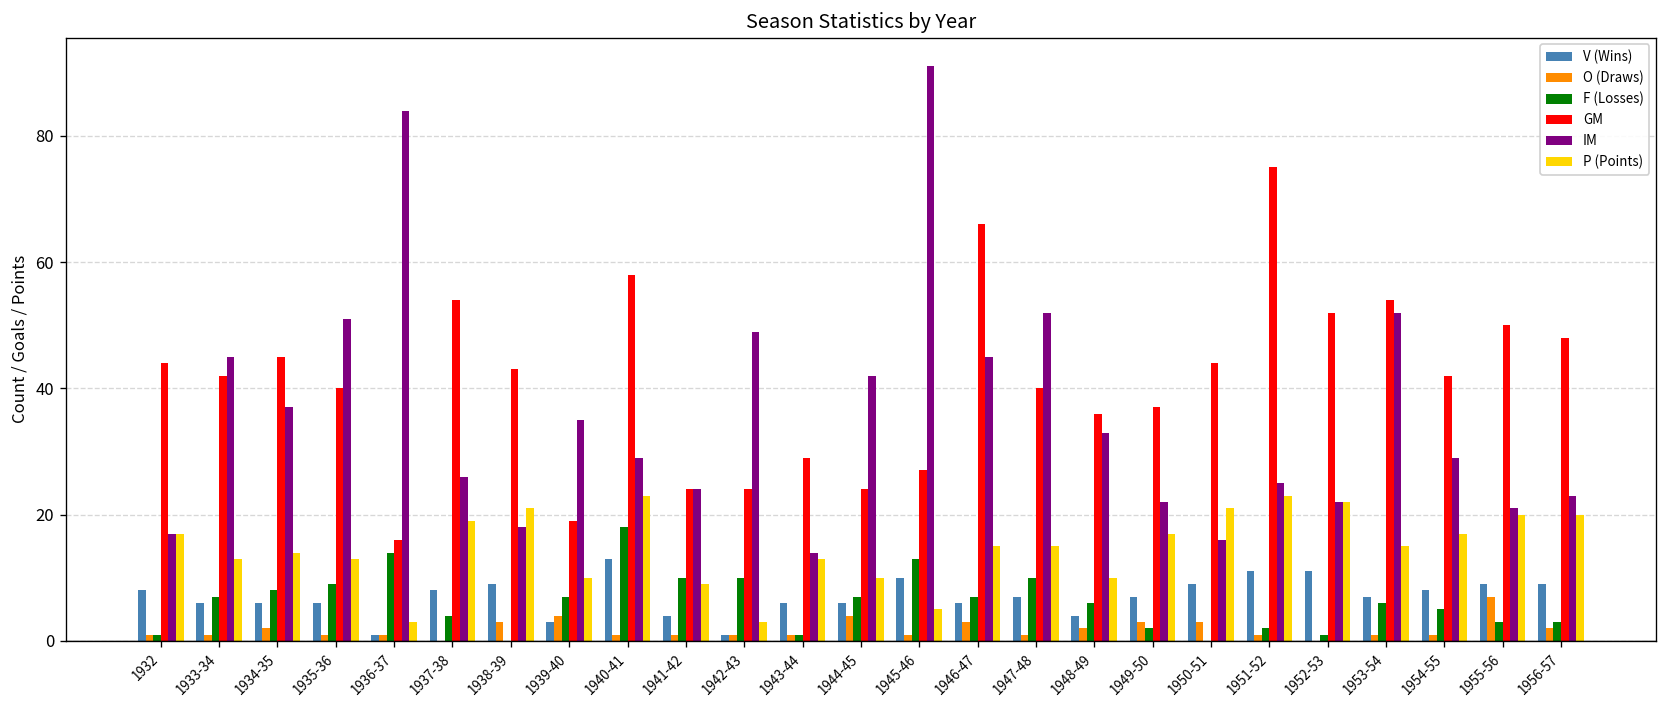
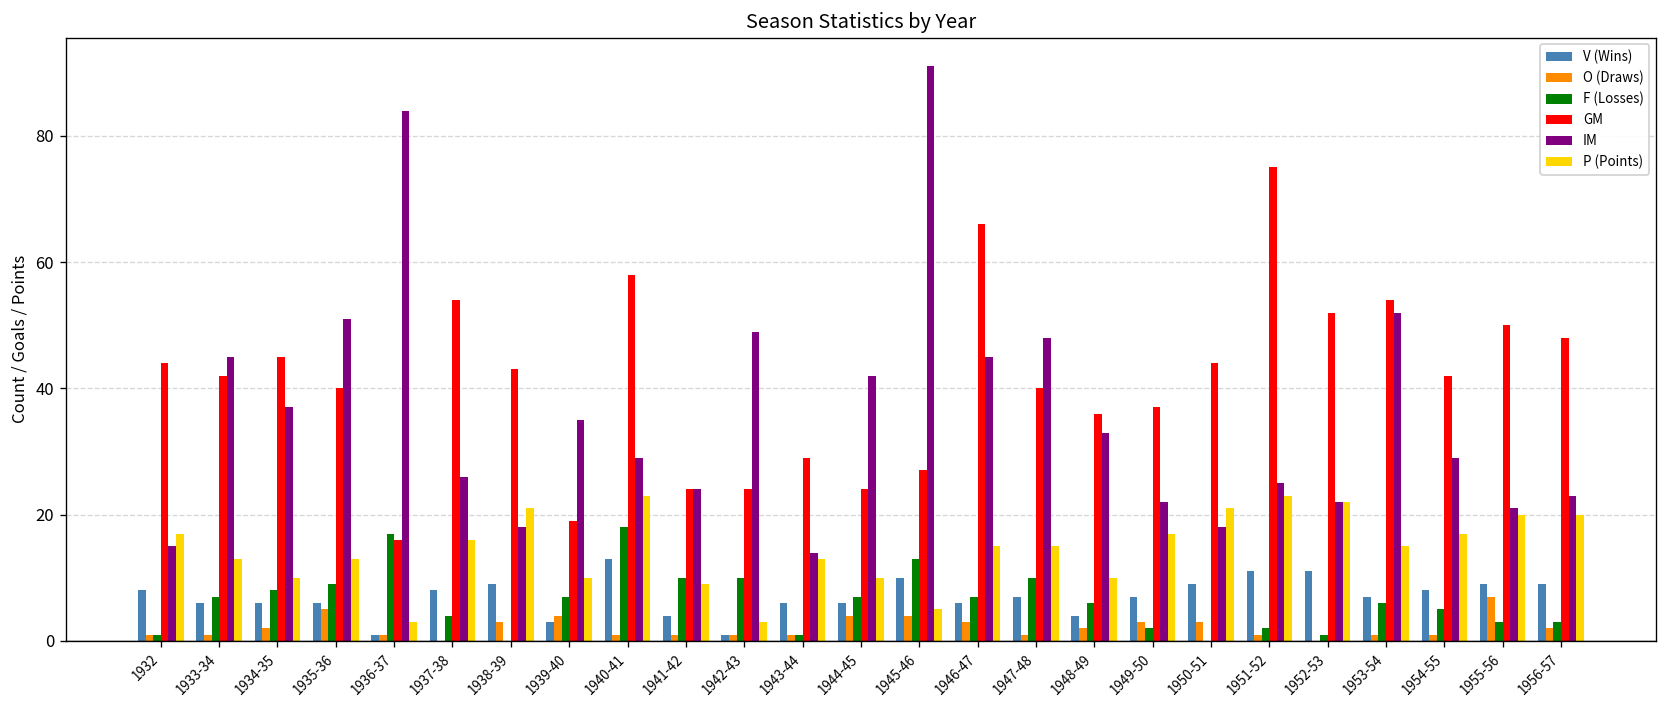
  {
    "V (Wins)": {
      "1932": 8,
      "1933-34": 6,
      "1934-35": 6,
      "1935-36": 6,
      "1936-37": 1,
      "1937-38": 8,
      "1938-39": 9,
      "1939-40": 3,
      "1940-41": 13,
      "1941-42": 4,
      "1942-43": 1,
      "1943-44": 6,
      "1944-45": 6,
      "1945-46": 10,
      "1946-47": 6,
      "1947-48": 7,
      "1948-49": 4,
      "1949-50": 7,
      "1950-51": 9,
      "1951-52": 11,
      "1952-53": 11,
      "1953-54": 7,
      "1954-55": 8,
      "1955-56": 9,
      "1956-57": 9
    },
    "O (Draws)": {
      "1932": 1,
      "1933-34": 1,
      "1934-35": 2,
-     "1935-36": 1,
+     "1935-36": 5,
      "1936-37": 1,
      "1937-38": 0,
      "1938-39": 3,
      "1939-40": 4,
      "1940-41": 1,
      "1941-42": 1,
      "1942-43": 1,
      "1943-44": 1,
      "1944-45": 4,
-     "1945-46": 1,
+     "1945-46": 4,
      "1946-47": 3,
      "1947-48": 1,
      "1948-49": 2,
      "1949-50": 3,
      "1950-51": 3,
      "1951-52": 1,
      "1952-53": 0,
      "1953-54": 1,
      "1954-55": 1,
      "1955-56": 7,
      "1956-57": 2
    },
    "F (Losses)": {
      "1932": 1,
      "1933-34": 7,
      "1934-35": 8,
      "1935-36": 9,
-     "1936-37": 14,
+     "1936-37": 17,
      "1937-38": 4,
      "1938-39": 0,
      "1939-40": 7,
      "1940-41": 18,
      "1941-42": 10,
      "1942-43": 10,
      "1943-44": 1,
      "1944-45": 7,
      "1945-46": 13,
      "1946-47": 7,
      "1947-48": 10,
      "1948-49": 6,
      "1949-50": 2,
      "1950-51": 0,
      "1951-52": 2,
      "1952-53": 1,
      "1953-54": 6,
      "1954-55": 5,
      "1955-56": 3,
      "1956-57": 3
    },
    "GM": {
      "1932": 44,
      "1933-34": 42,
      "1934-35": 45,
      "1935-36": 40,
      "1936-37": 16,
      "1937-38": 54,
      "1938-39": 43,
      "1939-40": 19,
      "1940-41": 58,
      "1941-42": 24,
      "1942-43": 24,
      "1943-44": 29,
      "1944-45": 24,
      "1945-46": 27,
      "1946-47": 66,
      "1947-48": 40,
      "1948-49": 36,
      "1949-50": 37,
      "1950-51": 44,
      "1951-52": 75,
      "1952-53": 52,
      "1953-54": 54,
      "1954-55": 42,
      "1955-56": 50,
      "1956-57": 48
    },
    "IM": {
-     "1932": 17,
+     "1932": 15,
      "1933-34": 45,
      "1934-35": 37,
      "1935-36": 51,
      "1936-37": 84,
      "1937-38": 26,
      "1938-39": 18,
      "1939-40": 35,
      "1940-41": 29,
      "1941-42": 24,
      "1942-43": 49,
      "1943-44": 14,
      "1944-45": 42,
      "1945-46": 91,
      "1946-47": 45,
-     "1947-48": 52,
+     "1947-48": 48,
      "1948-49": 33,
      "1949-50": 22,
-     "1950-51": 16,
+     "1950-51": 18,
      "1951-52": 25,
      "1952-53": 22,
      "1953-54": 52,
      "1954-55": 29,
      "1955-56": 21,
      "1956-57": 23
    },
    "P (Points)": {
      "1932": 17,
      "1933-34": 13,
-     "1934-35": 14,
+     "1934-35": 10,
      "1935-36": 13,
      "1936-37": 3,
-     "1937-38": 19,
+     "1937-38": 16,
      "1938-39": 21,
      "1939-40": 10,
      "1940-41": 23,
      "1941-42": 9,
      "1942-43": 3,
      "1943-44": 13,
      "1944-45": 10,
      "1945-46": 5,
      "1946-47": 15,
      "1947-48": 15,
      "1948-49": 10,
      "1949-50": 17,
      "1950-51": 21,
      "1951-52": 23,
      "1952-53": 22,
      "1953-54": 15,
      "1954-55": 17,
      "1955-56": 20,
      "1956-57": 20
    }
  }
